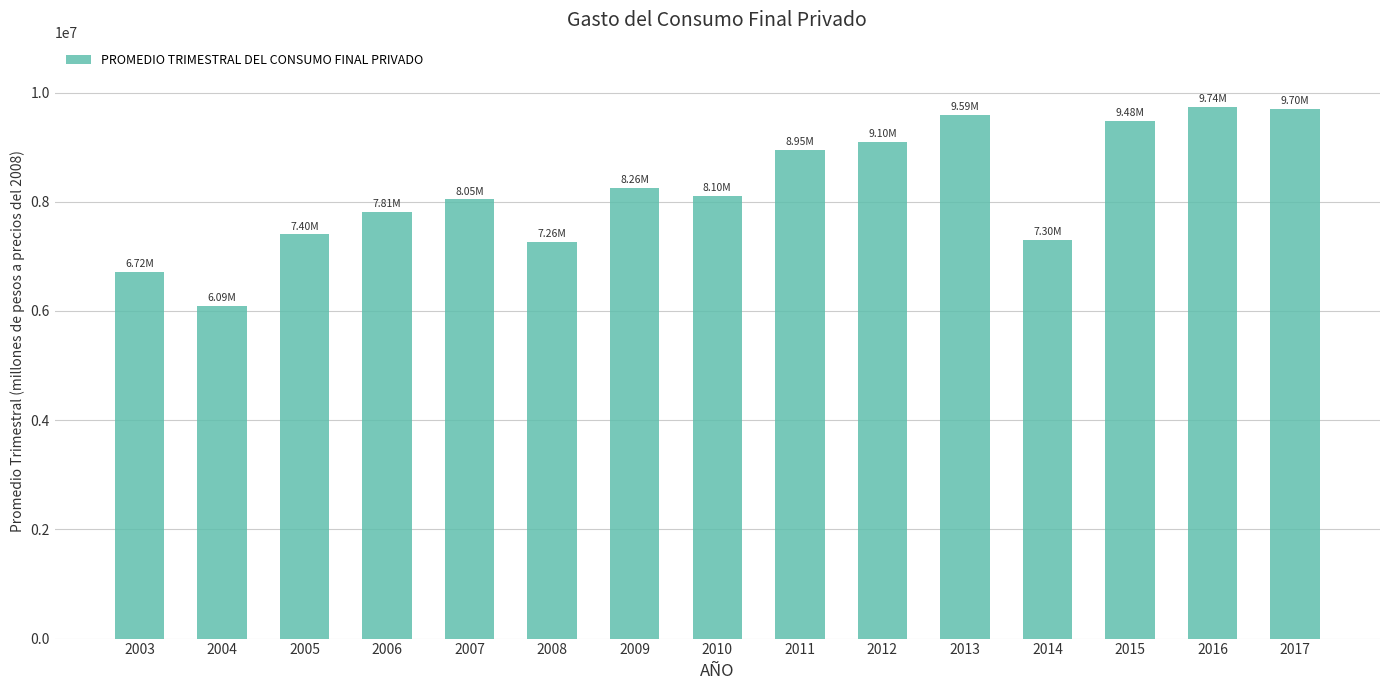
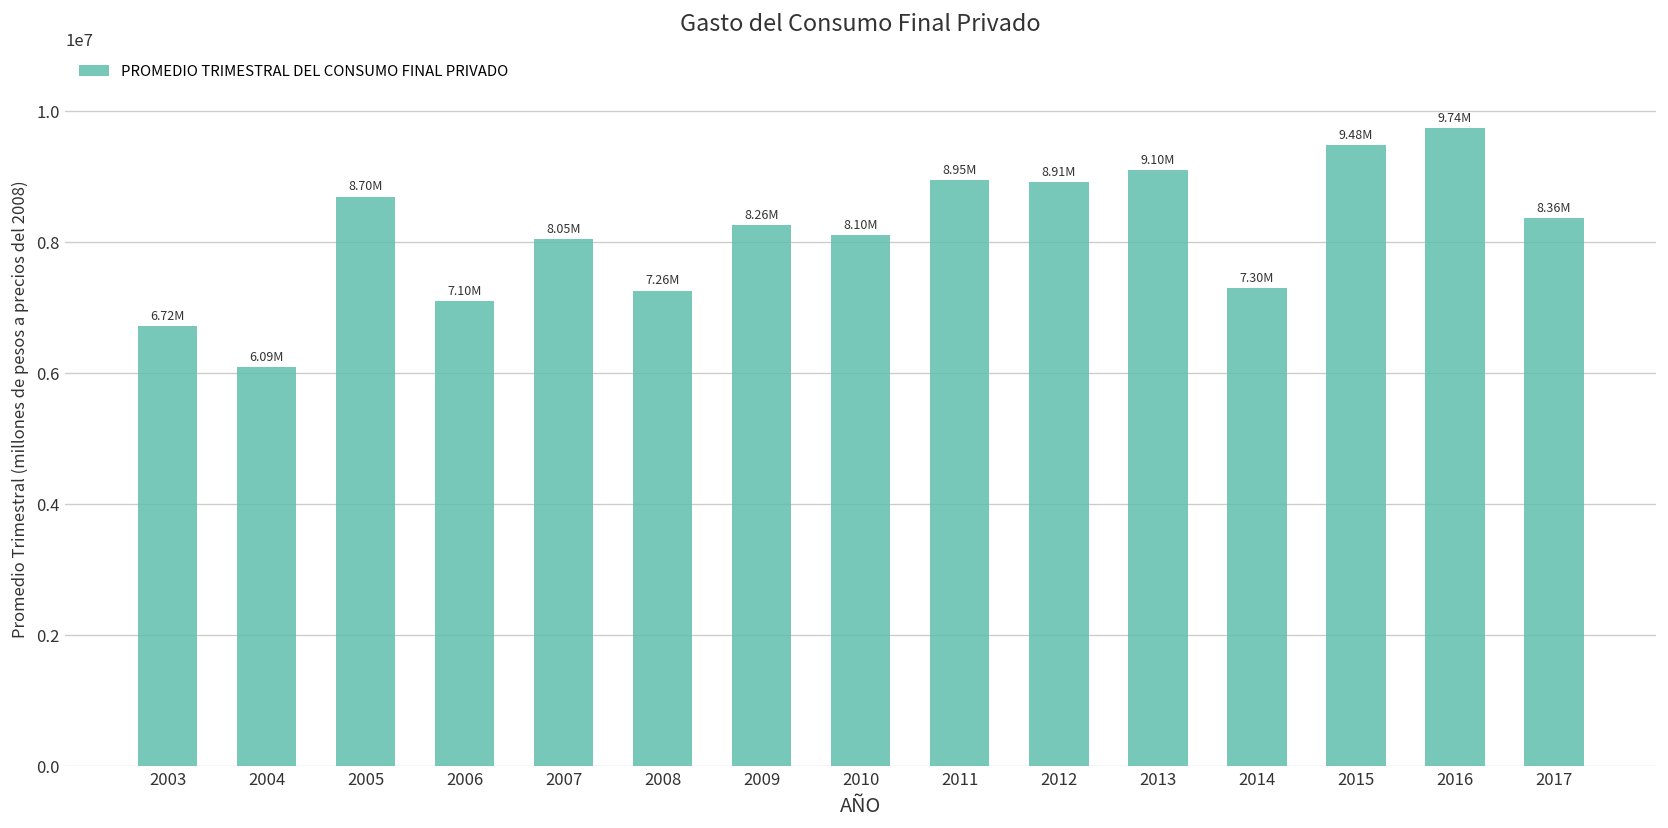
  {
    "2003": "6.72M",
    "2004": "6.09M",
-   "2005": "7.40M",
-   "2006": "7.81M",
+   "2005": "8.70M",
+   "2006": "7.10M",
    "2007": "8.05M",
    "2008": "7.26M",
    "2009": "8.26M",
    "2010": "8.10M",
    "2011": "8.95M",
-   "2012": "9.10M",
-   "2013": "9.59M",
+   "2012": "8.91M",
+   "2013": "9.10M",
    "2014": "7.30M",
    "2015": "9.48M",
    "2016": "9.74M",
-   "2017": "9.70M"
+   "2017": "8.36M"
  }
